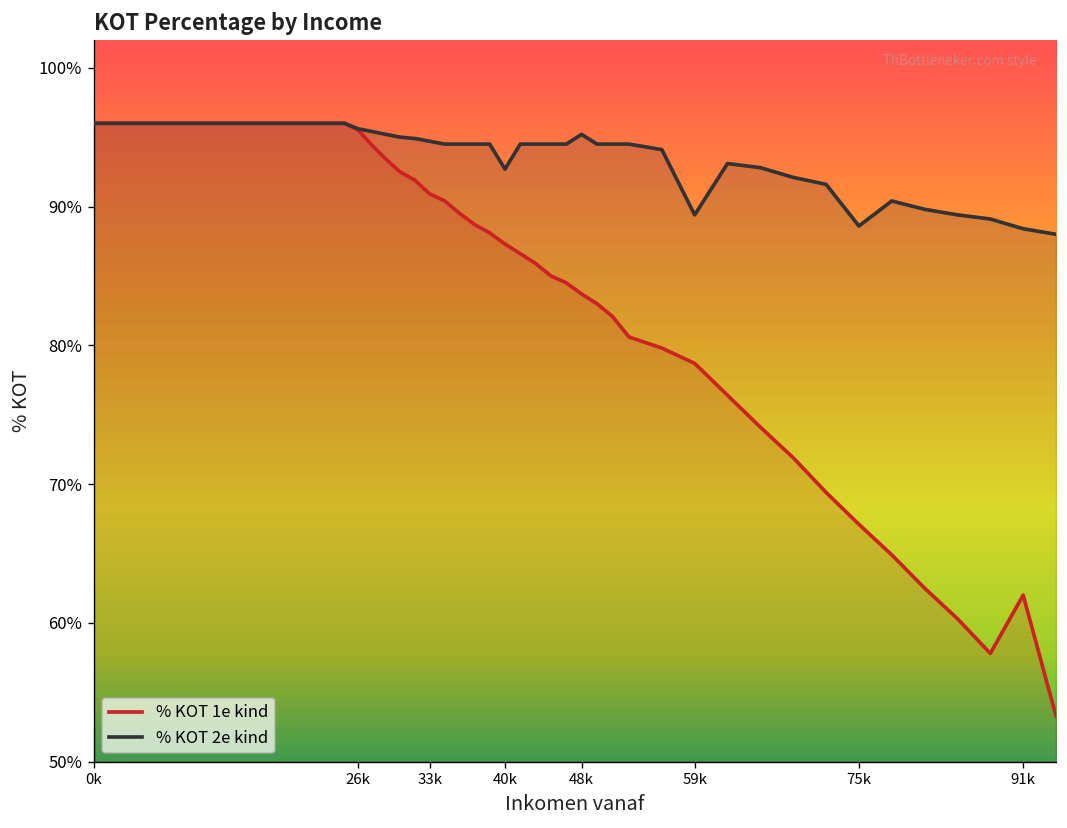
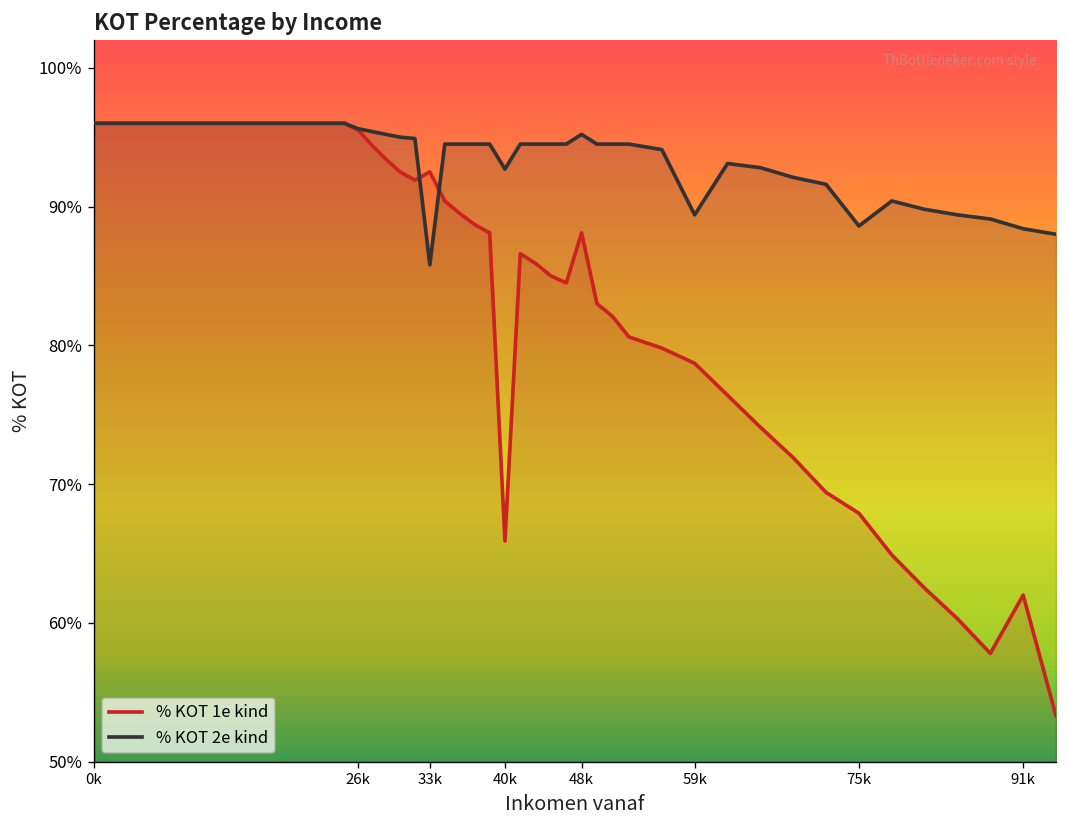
  {
    "% KOT 1e kind": {
-     "33k": "90.9%",
-     "40k": "87.3%",
-     "48k": "83.7%",
+     "33k": "92.5%",
+     "40k": "65.9%",
+     "48k": "88.1%",
      "59k": "78.7%",
-     "75k": "67.1%",
+     "75k": "67.9%",
      "91k": "62.0%"
    },
    "% KOT 2e kind": {
-     "33k": "94.7%",
+     "33k": "85.8%",
      "40k": "92.7%",
      "48k": "95.2%",
      "59k": "89.4%",
      "75k": "88.6%",
      "91k": "88.4%"
    }
  }
